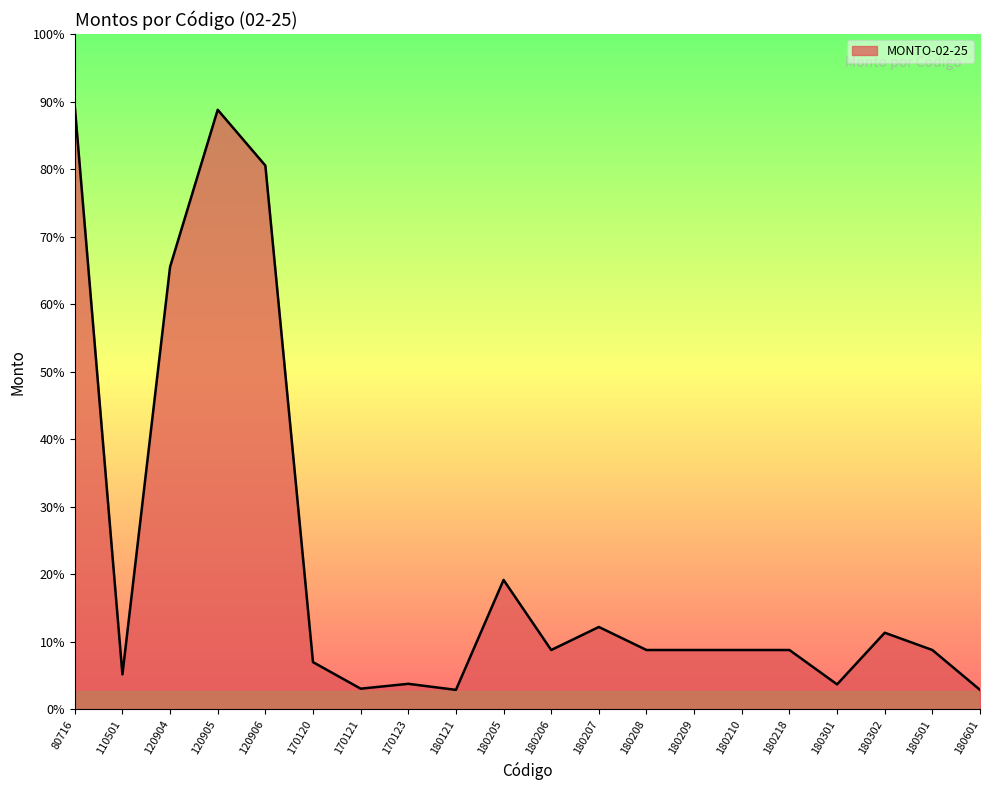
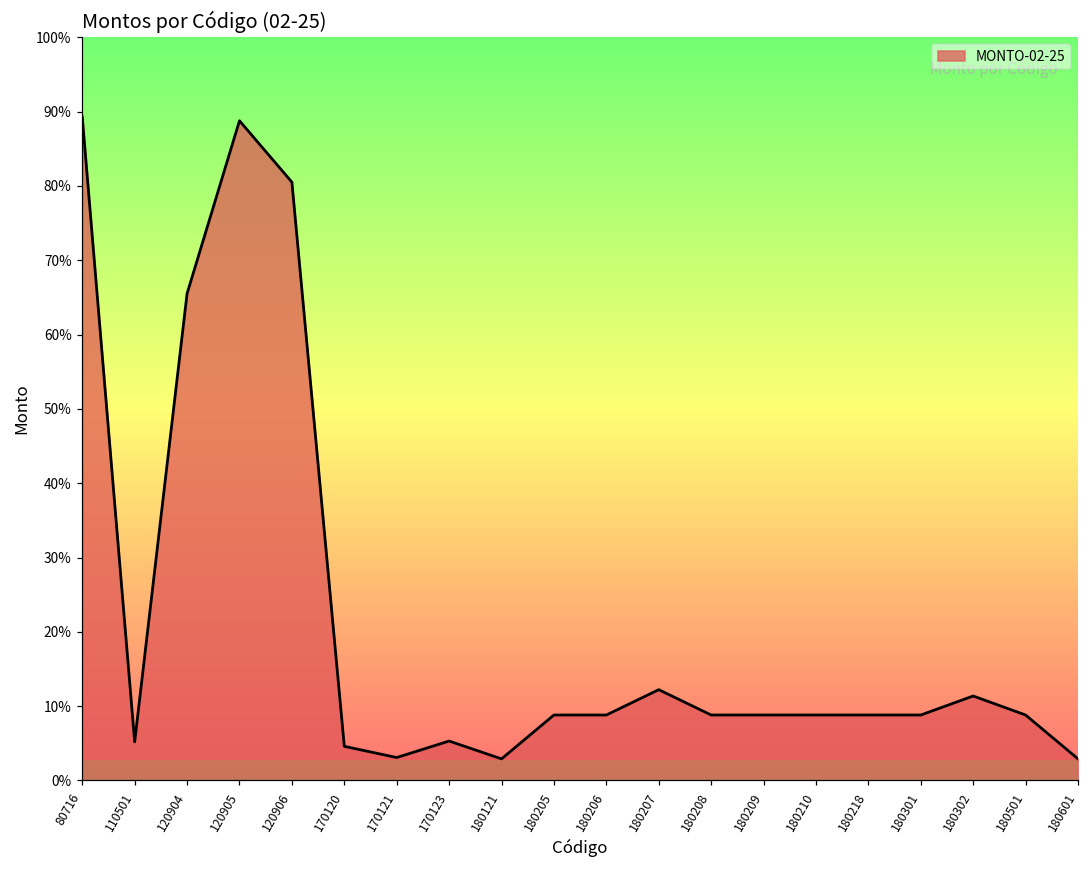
  {
    "80716": "89%",
    "110501": "5%",
    "120904": "66%",
    "120905": "89%",
    "120906": "81%",
-   "170120": "7%",
+   "170120": "5%",
    "170121": "3%",
-   "170123": "4%",
+   "170123": "5%",
    "180121": "3%",
-   "180205": "19%",
+   "180205": "9%",
    "180206": "9%",
    "180207": "12%",
    "180208": "9%",
    "180209": "9%",
    "180210": "9%",
    "180218": "9%",
-   "180301": "4%",
+   "180301": "9%",
    "180302": "11%",
    "180501": "9%",
    "180601": "3%"
  }
